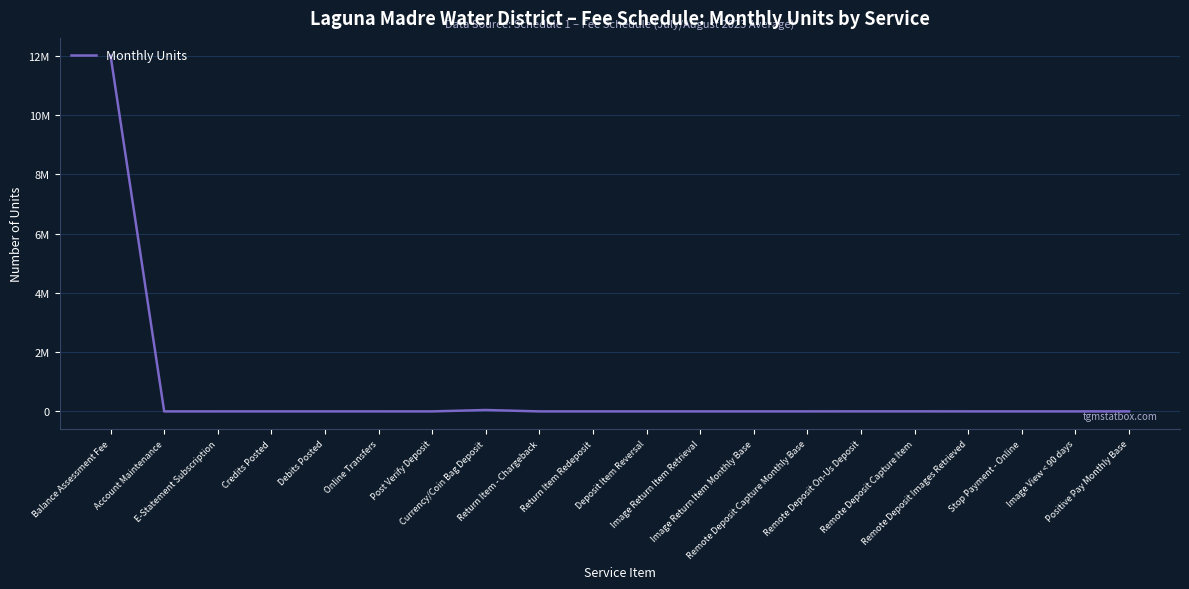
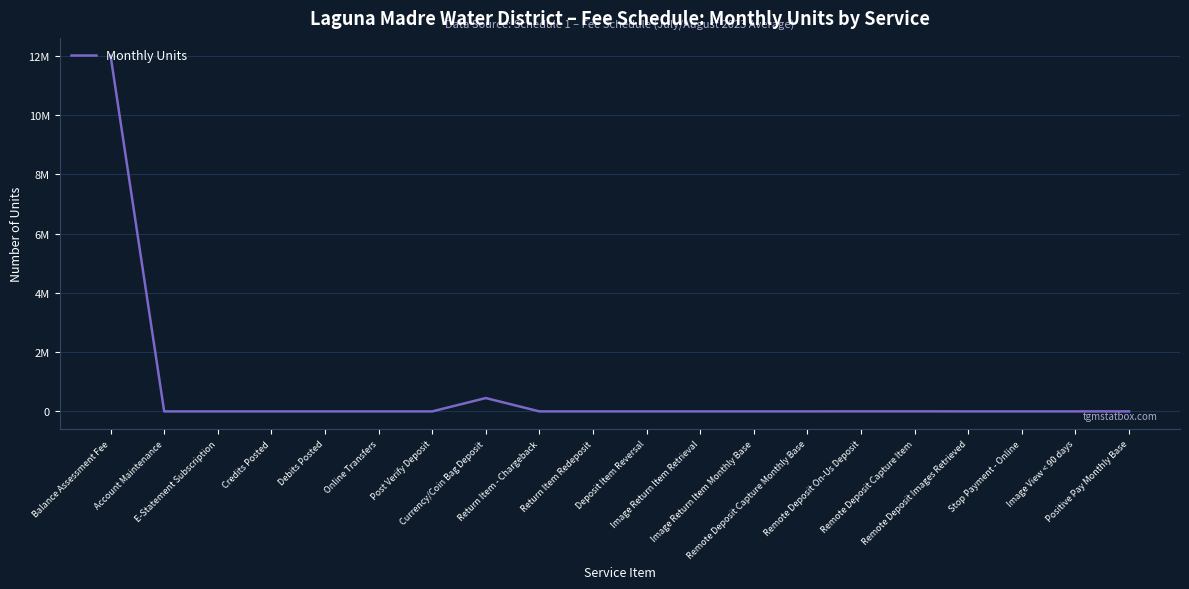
  {
    "Account Maintenance": 0,
    "E-Statement Subscription": 0,
    "Credits Posted": 0,
    "Debits Posted": 0,
    "Online Transfers": 0,
    "Post Verify Deposit": 0,
-   "Currency/Coin Bag Deposit": 0,
+   "Currency/Coin Bag Deposit": 500000,
    "Return Item - Chargeback": 0,
    "Return Item Redeposit": 0,
    "Deposit Item Reversal": 0,
    "Image Return Item Retrieval": 0,
    "Image Return Item Monthly Base": 0,
    "Remote Deposit Capture Monthly Base": 0,
    "Remote Deposit On-Us Deposit": 0,
    "Remote Deposit Capture Item": 0,
    "Remote Deposit Images Retrieved": 0,
    "Stop Payment - Online": 0,
    "Image View < 90 days": 0,
    "Positive Pay Monthly Base": 0
  }
